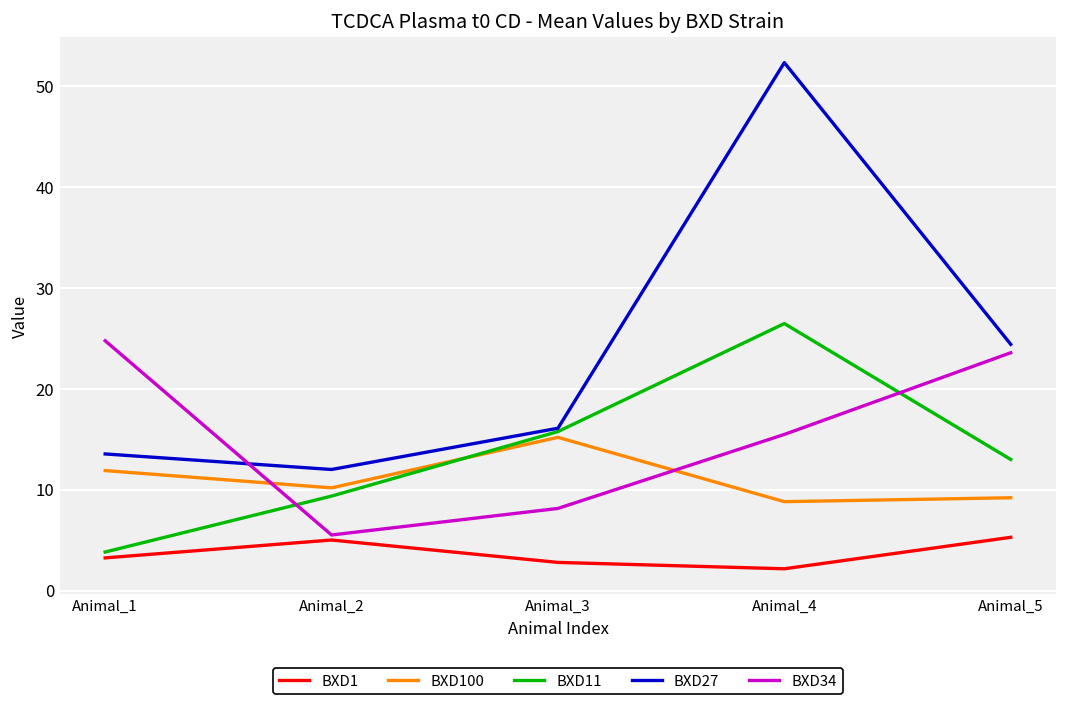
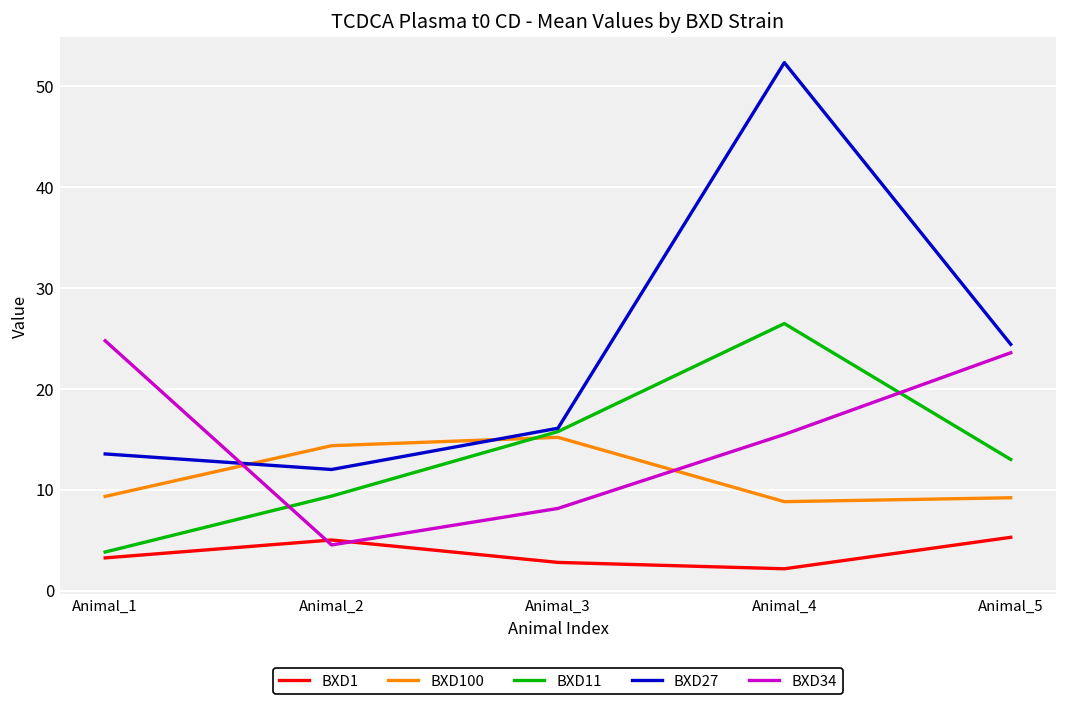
  {
    "BXD1": {
      "Animal_1": 3,
      "Animal_2": 5,
      "Animal_3": 3,
      "Animal_4": 2,
      "Animal_5": 5
    },
    "BXD100": {
-     "Animal_1": 12,
-     "Animal_2": 10,
+     "Animal_1": 9,
+     "Animal_2": 14,
      "Animal_3": 15,
      "Animal_4": 9,
      "Animal_5": 9
    },
    "BXD11": {
      "Animal_1": 4,
      "Animal_2": 9,
      "Animal_3": 16,
      "Animal_4": 26,
      "Animal_5": 13
    },
    "BXD27": {
      "Animal_1": 14,
      "Animal_2": 12,
      "Animal_3": 16,
      "Animal_4": 52,
      "Animal_5": 24
    },
    "BXD34": {
      "Animal_1": 25,
-     "Animal_2": 6,
+     "Animal_2": 5,
      "Animal_3": 8,
      "Animal_4": 15,
      "Animal_5": 24
    }
  }
